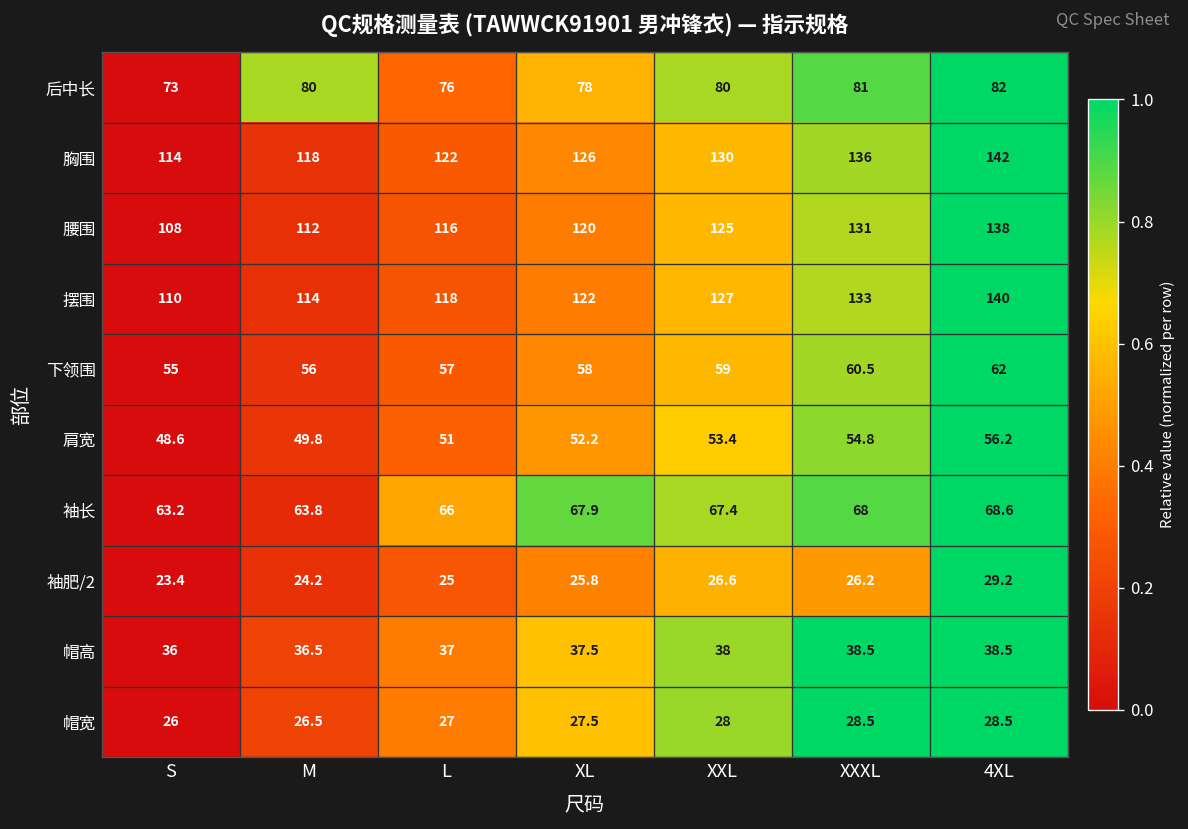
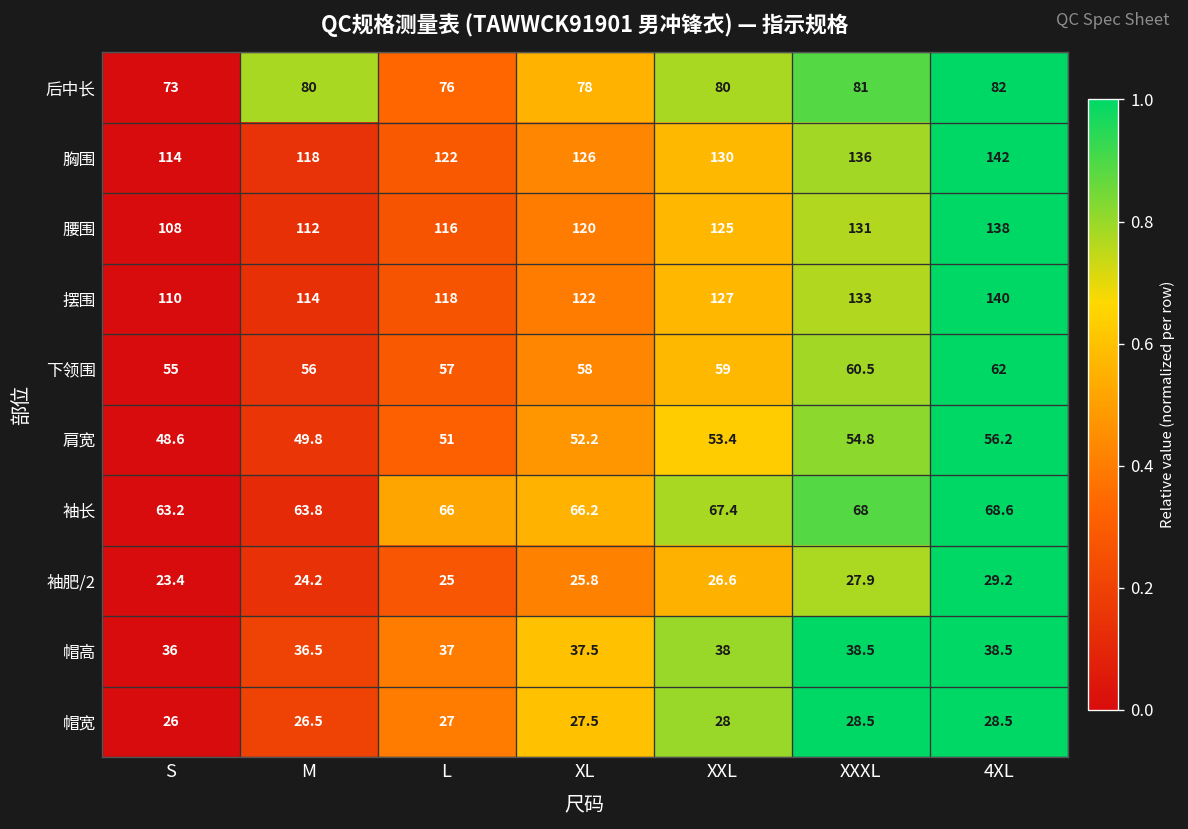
  {
    "后中长": {
      "S": 73,
      "M": 80,
      "L": 76,
      "XL": 78,
      "XXL": 80,
      "XXXL": 81,
      "4XL": 82
    },
    "胸围": {
      "S": 114,
      "M": 118,
      "L": 122,
      "XL": 126,
      "XXL": 130,
      "XXXL": 136,
      "4XL": 142
    },
    "腰围": {
      "S": 108,
      "M": 112,
      "L": 116,
      "XL": 120,
      "XXL": 125,
      "XXXL": 131,
      "4XL": 138
    },
    "摆围": {
      "S": 110,
      "M": 114,
      "L": 118,
      "XL": 122,
      "XXL": 127,
      "XXXL": 133,
      "4XL": 140
    },
    "下领围": {
      "S": 55,
      "M": 56,
      "L": 57,
      "XL": 58,
      "XXL": 59,
      "XXXL": 60.5,
      "4XL": 62
    },
    "肩宽": {
      "S": 48.6,
      "M": 49.8,
      "L": 51,
      "XL": 52.2,
      "XXL": 53.4,
      "XXXL": 54.8,
      "4XL": 56.2
    },
    "袖长": {
      "S": 63.2,
      "M": 63.8,
      "L": 66,
-     "XL": 67.9,
+     "XL": 66.2,
      "XXL": 67.4,
      "XXXL": 68,
      "4XL": 68.6
    },
    "袖肥/2": {
      "S": 23.4,
      "M": 24.2,
      "L": 25,
      "XL": 25.8,
      "XXL": 26.6,
-     "XXXL": 26.2,
+     "XXXL": 27.9,
      "4XL": 29.2
    },
    "帽高": {
      "S": 36,
      "M": 36.5,
      "L": 37,
      "XL": 37.5,
      "XXL": 38,
      "XXXL": 38.5,
      "4XL": 38.5
    },
    "帽宽": {
      "S": 26,
      "M": 26.5,
      "L": 27,
      "XL": 27.5,
      "XXL": 28,
      "XXXL": 28.5,
      "4XL": 28.5
    }
  }
